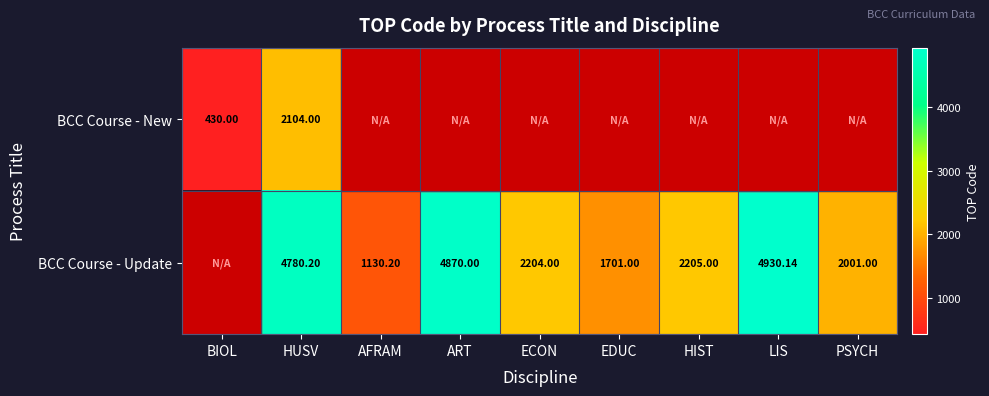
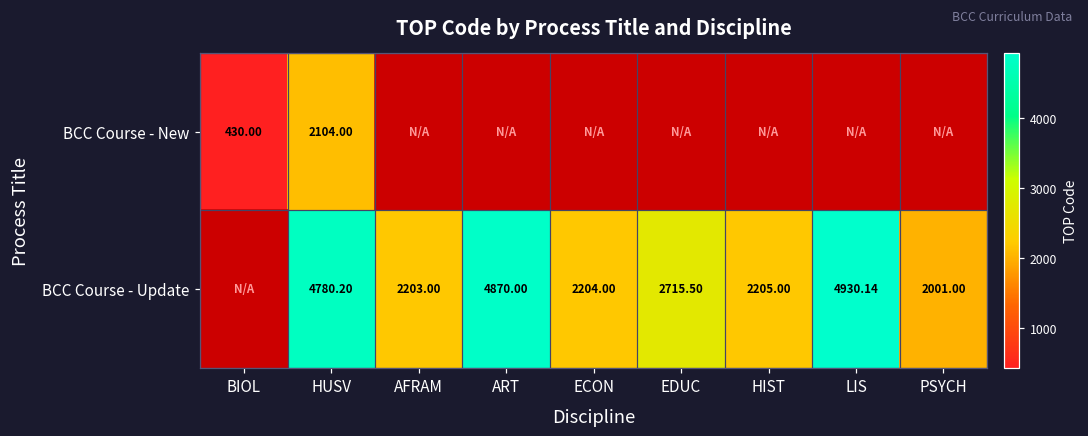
  {
    "BCC Course - New": {
      "BIOL": 430.00,
      "HUSV": 2104.00
    },
    "BCC Course - Update": {
      "HUSV": 4780.20,
-     "AFRAM": 1130.20,
+     "AFRAM": 2203.00,
      "ART": 4870.00,
      "ECON": 2204.00,
-     "EDUC": 1701.00,
+     "EDUC": 2715.50,
      "HIST": 2205.00,
      "LIS": 4930.14,
      "PSYCH": 2001.00
    }
  }
